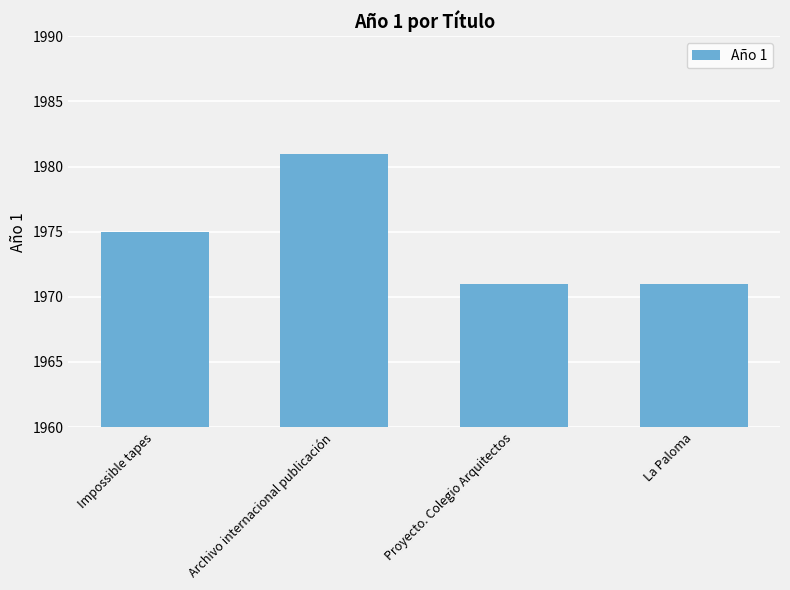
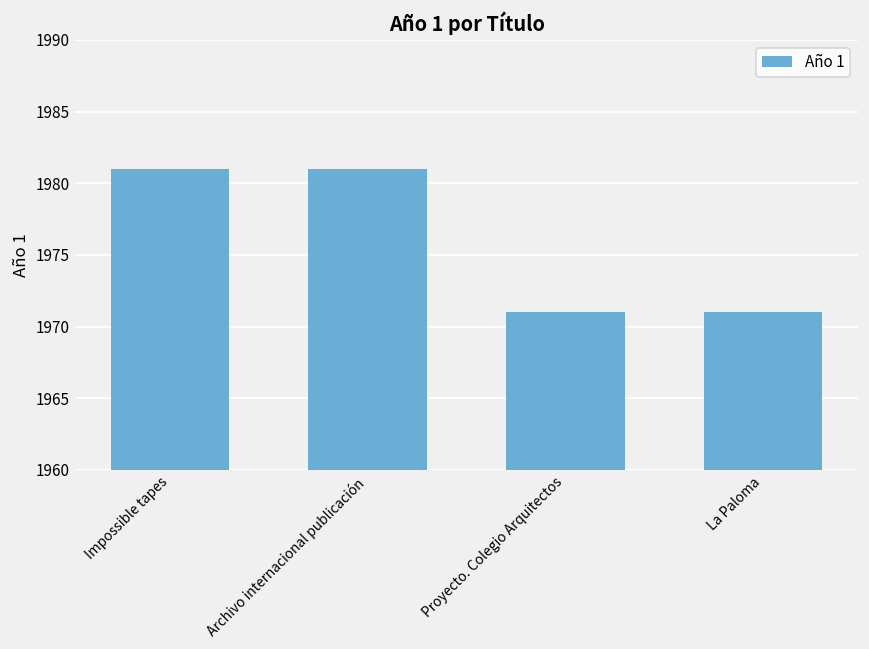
  {
-   "Impossible tapes": 1975,
+   "Impossible tapes": 1981,
    "Archivo internacional publicación": 1981,
    "Proyecto. Colegio Arquitectos": 1971,
    "La Paloma": 1971
  }
